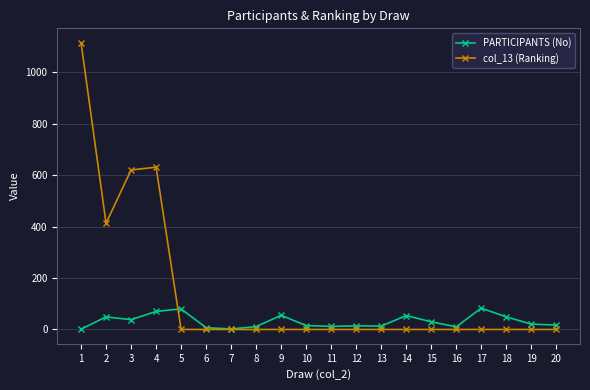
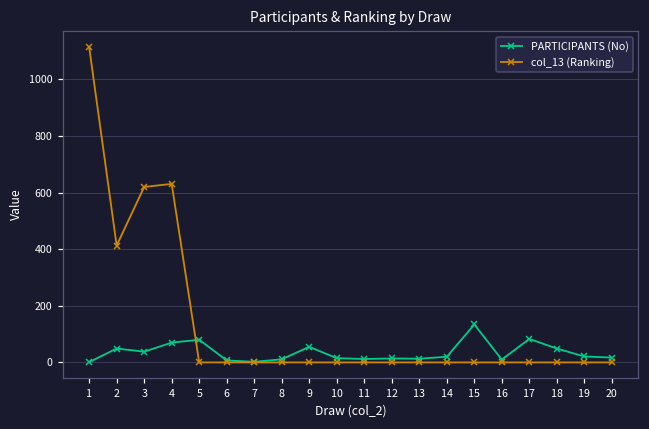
  {
    "PARTICIPANTS (No)": {
      "1": 0,
      "2": 50,
      "3": 40,
      "4": 70,
      "5": 80,
      "8": 10,
      "9": 60,
      "10": 20,
      "11": 10,
      "12": 10,
      "13": 10,
-     "14": 50,
-     "15": 30,
+     "14": 20,
+     "15": 130,
      "16": 10,
      "17": 80,
      "18": 50,
      "19": 20,
      "20": 20
    },
    "col_13 (Ranking)": {
      "1": 1120,
      "2": 410,
      "3": 620,
      "4": 630,
      "5": 0,
      "8": 0,
      "9": 0,
      "10": 0,
      "11": 0,
      "12": 0,
      "13": 0,
      "14": 0,
      "15": 0,
      "16": 0,
      "17": 0,
      "18": 0,
      "19": 0,
      "20": 0
    }
  }
